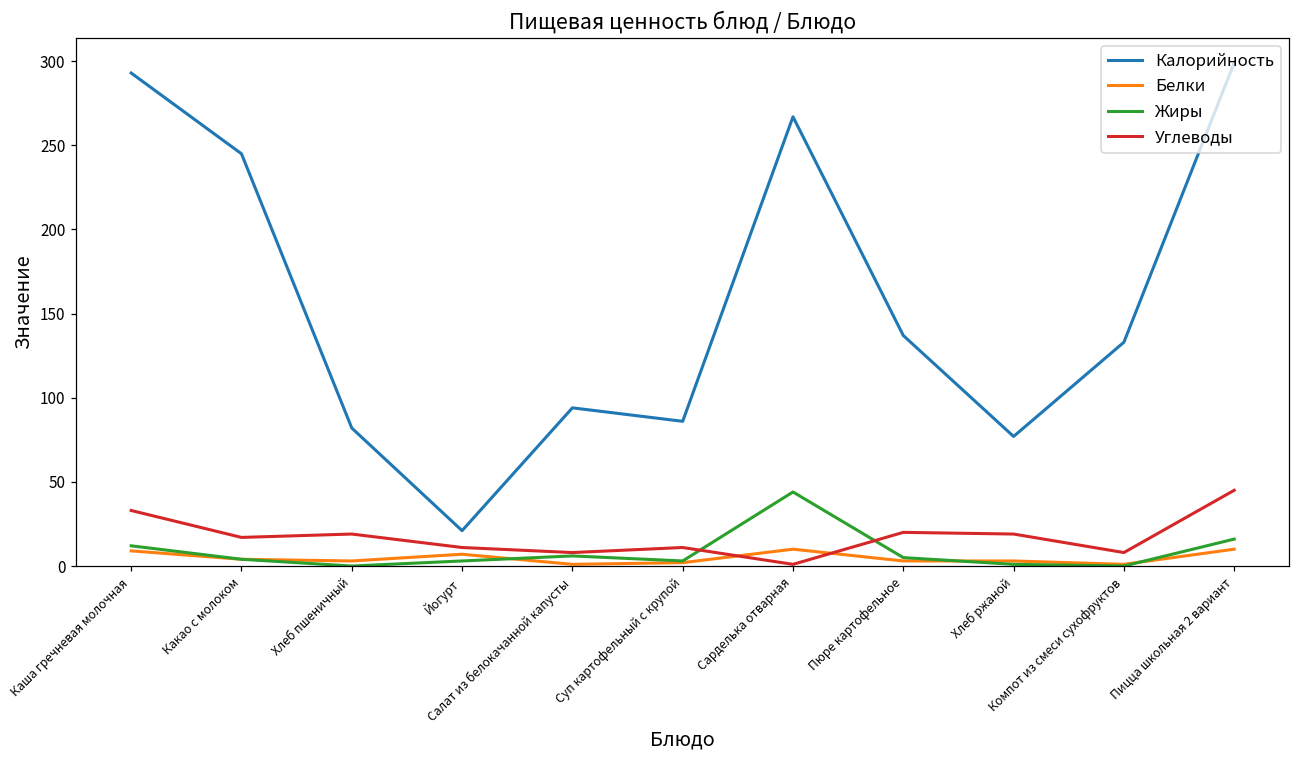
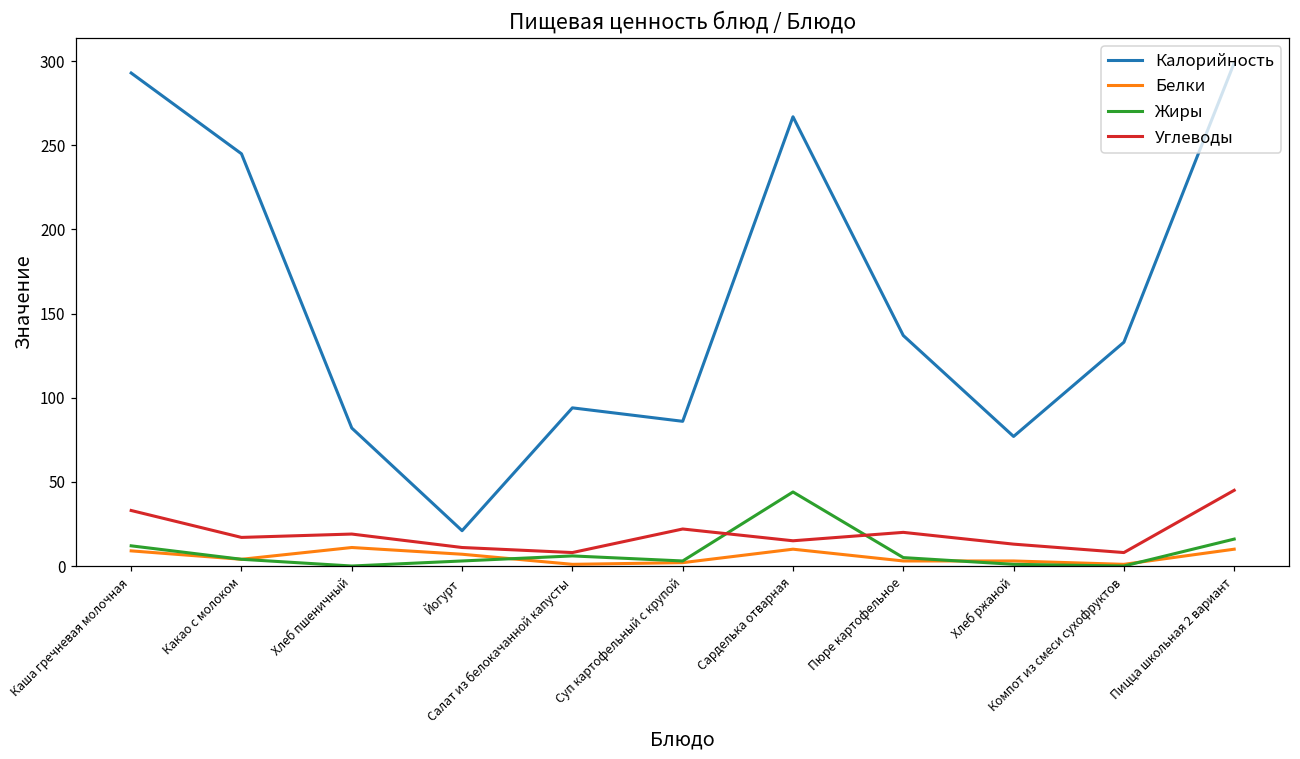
  {
    "Калорийность": {
      "Каша гречневая молочная": 293,
      "Какао с молоком": 245,
      "Хлеб пшеничный": 82,
      "Йогурт": 21,
      "Салат из белокачанной капусты": 94,
      "Суп картофельный с крупой": 86,
      "Сарделька отварная": 267,
      "Пюре картофельное": 137,
      "Хлеб ржаной": 77,
      "Компот из смеси сухофруктов": 133
    },
    "Белки": {
      "Каша гречневая молочная": 9,
-     "Хлеб пшеничный": 3,
+     "Хлеб пшеничный": 11,
      "Йогурт": 7,
      "Салат из белокачанной капусты": 1,
      "Сарделька отварная": 10,
      "Пюре картофельное": 3,
      "Хлеб ржаной": 3,
      "Пицца школьная 2 вариант": 10
    },
    "Жиры": {
      "Каша гречневая молочная": 12,
      "Хлеб пшеничный": 0,
      "Йогурт": 3,
      "Салат из белокачанной капусты": 6,
      "Сарделька отварная": 44,
      "Пюре картофельное": 5,
      "Хлеб ржаной": 1,
      "Пицца школьная 2 вариант": 16
    },
    "Углеводы": {
      "Каша гречневая молочная": 33,
      "Какао с молоком": 17,
      "Хлеб пшеничный": 19,
      "Йогурт": 11,
      "Салат из белокачанной капусты": 8,
-     "Суп картофельный с крупой": 11,
-     "Сарделька отварная": 1,
+     "Суп картофельный с крупой": 22,
+     "Сарделька отварная": 15,
      "Пюре картофельное": 20,
-     "Хлеб ржаной": 19,
+     "Хлеб ржаной": 13,
      "Компот из смеси сухофруктов": 8,
      "Пицца школьная 2 вариант": 45
    }
  }
